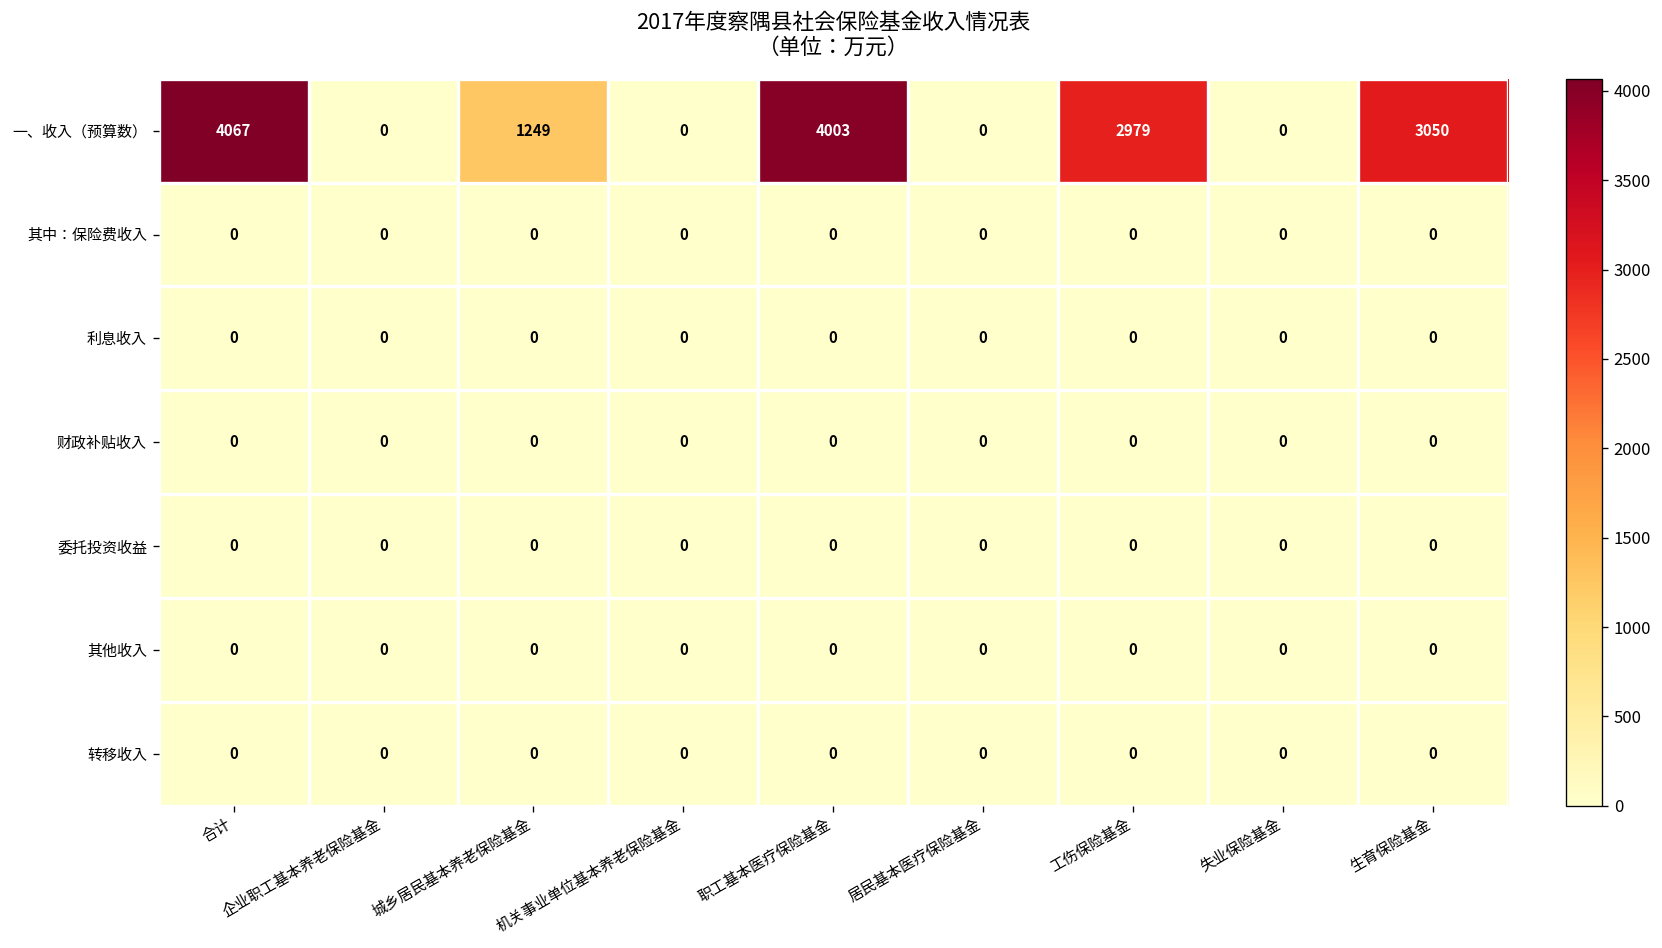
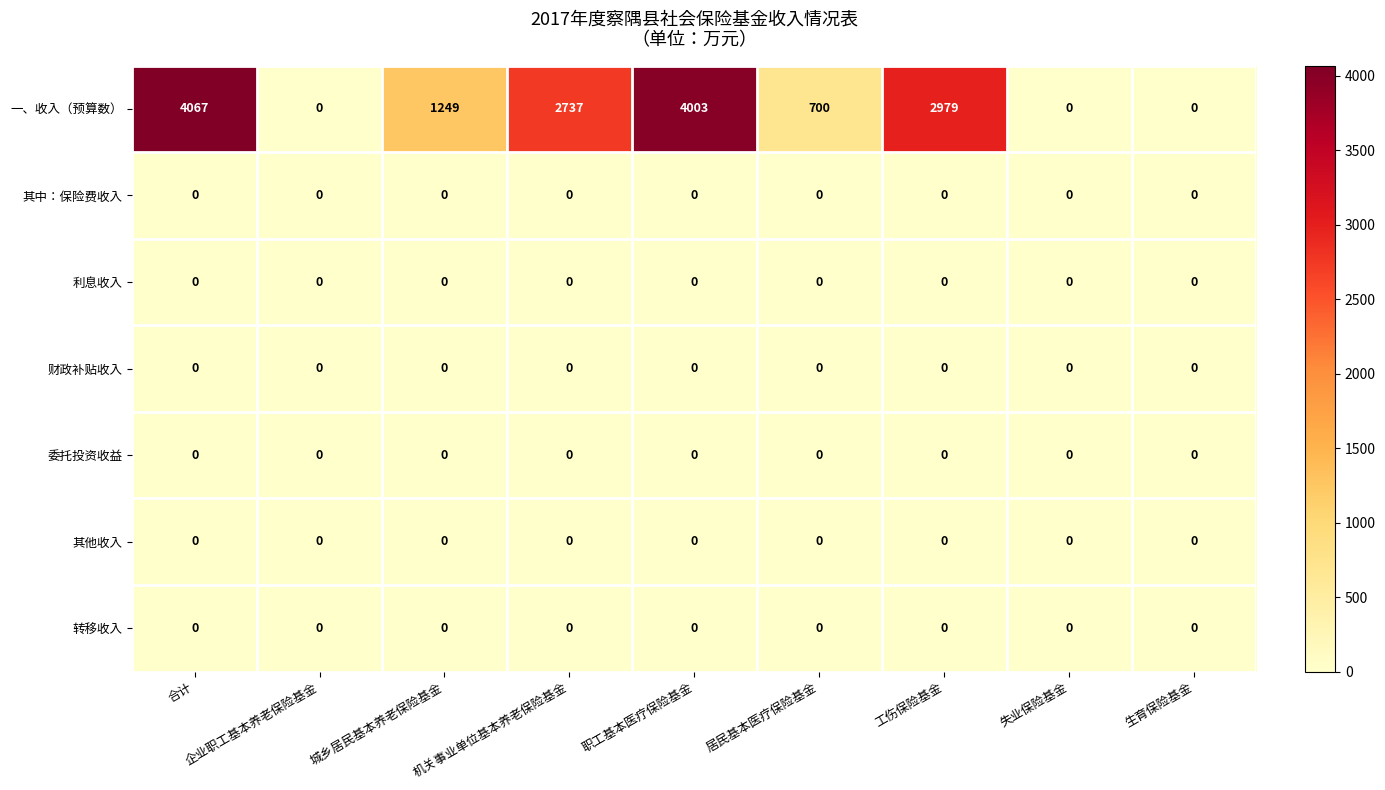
  {
    "一、收入（预算数）": {
      "合计": 4067,
      "企业职工基本养老保险基金": 0,
      "城乡居民基本养老保险基金": 1249,
-     "机关事业单位基本养老保险基金": 0,
+     "机关事业单位基本养老保险基金": 2737,
      "职工基本医疗保险基金": 4003,
-     "居民基本医疗保险基金": 0,
+     "居民基本医疗保险基金": 700,
      "工伤保险基金": 2979,
      "失业保险基金": 0,
-     "生育保险基金": 3050
+     "生育保险基金": 0
    },
    "其中：保险费收入": {
      "合计": 0,
      "企业职工基本养老保险基金": 0,
      "城乡居民基本养老保险基金": 0,
      "机关事业单位基本养老保险基金": 0,
      "职工基本医疗保险基金": 0,
      "居民基本医疗保险基金": 0,
      "工伤保险基金": 0,
      "失业保险基金": 0,
      "生育保险基金": 0
    },
    "利息收入": {
      "合计": 0,
      "企业职工基本养老保险基金": 0,
      "城乡居民基本养老保险基金": 0,
      "机关事业单位基本养老保险基金": 0,
      "职工基本医疗保险基金": 0,
      "居民基本医疗保险基金": 0,
      "工伤保险基金": 0,
      "失业保险基金": 0,
      "生育保险基金": 0
    },
    "财政补贴收入": {
      "合计": 0,
      "企业职工基本养老保险基金": 0,
      "城乡居民基本养老保险基金": 0,
      "机关事业单位基本养老保险基金": 0,
      "职工基本医疗保险基金": 0,
      "居民基本医疗保险基金": 0,
      "工伤保险基金": 0,
      "失业保险基金": 0,
      "生育保险基金": 0
    },
    "委托投资收益": {
      "合计": 0,
      "企业职工基本养老保险基金": 0,
      "城乡居民基本养老保险基金": 0,
      "机关事业单位基本养老保险基金": 0,
      "职工基本医疗保险基金": 0,
      "居民基本医疗保险基金": 0,
      "工伤保险基金": 0,
      "失业保险基金": 0,
      "生育保险基金": 0
    },
    "其他收入": {
      "合计": 0,
      "企业职工基本养老保险基金": 0,
      "城乡居民基本养老保险基金": 0,
      "机关事业单位基本养老保险基金": 0,
      "职工基本医疗保险基金": 0,
      "居民基本医疗保险基金": 0,
      "工伤保险基金": 0,
      "失业保险基金": 0,
      "生育保险基金": 0
    },
    "转移收入": {
      "合计": 0,
      "企业职工基本养老保险基金": 0,
      "城乡居民基本养老保险基金": 0,
      "机关事业单位基本养老保险基金": 0,
      "职工基本医疗保险基金": 0,
      "居民基本医疗保险基金": 0,
      "工伤保险基金": 0,
      "失业保险基金": 0,
      "生育保险基金": 0
    }
  }
